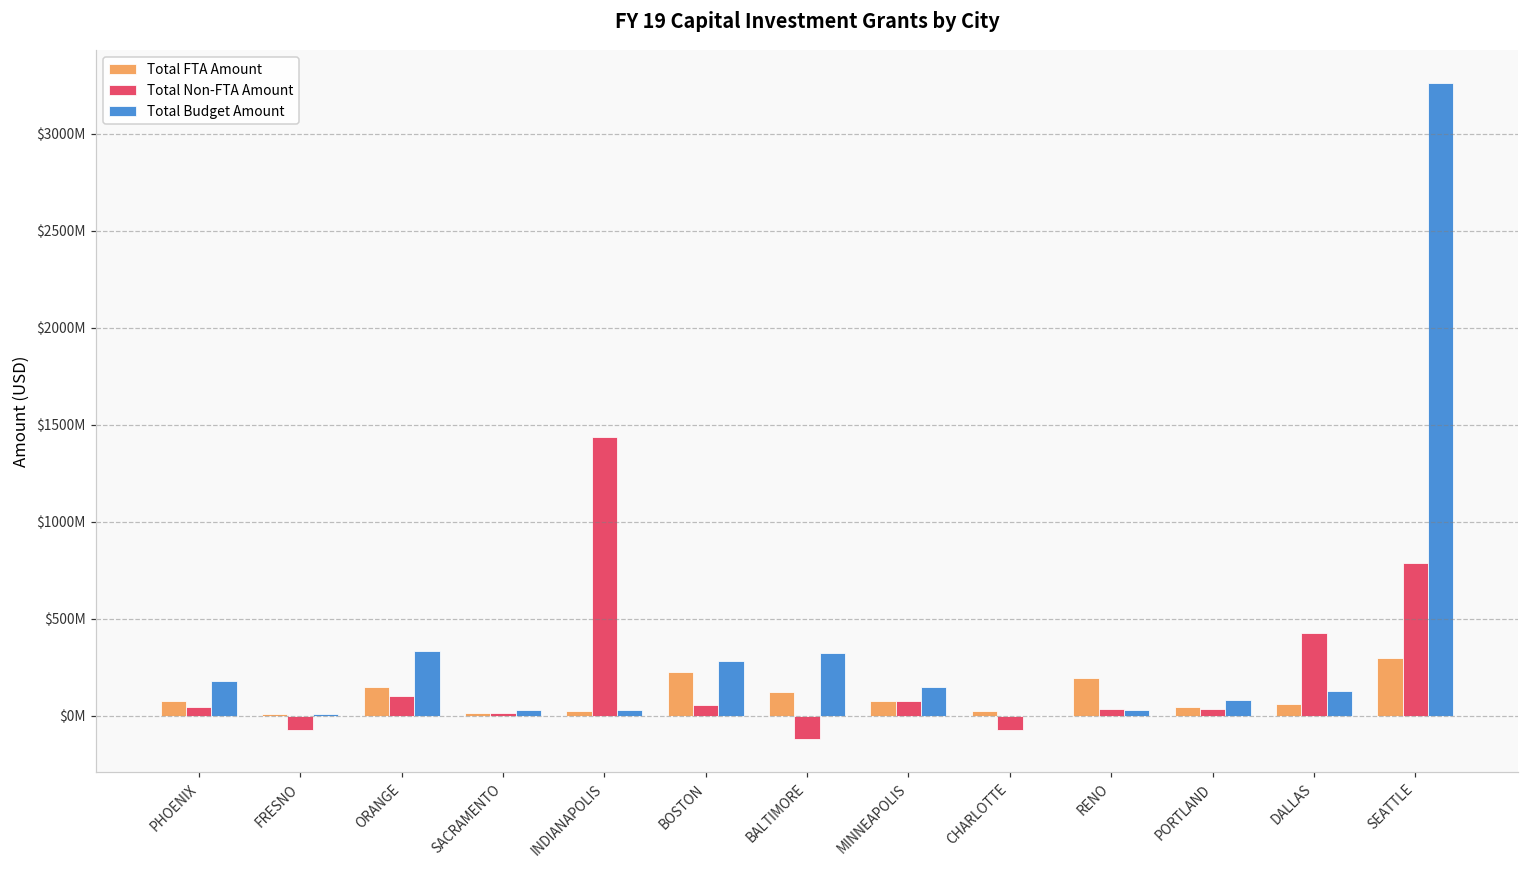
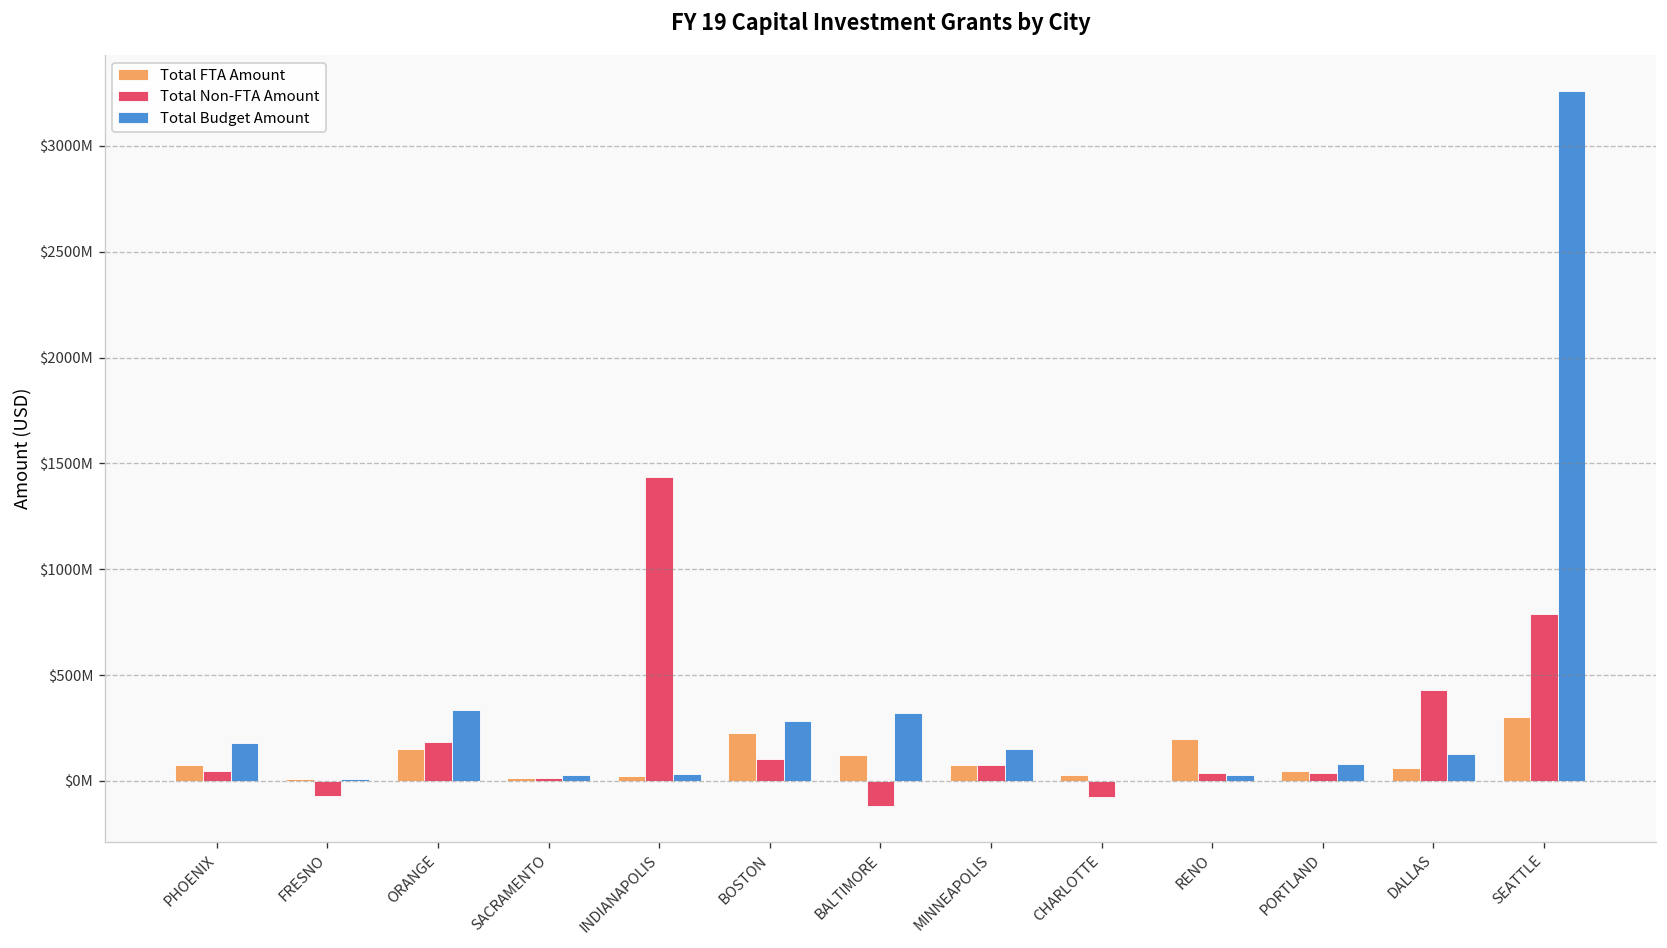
  {
    "Total FTA Amount": {
      "PHOENIX": "$80000000",
      "ORANGE": "$150000000",
      "INDIANAPOLIS": "$20000000",
      "BOSTON": "$230000000",
      "BALTIMORE": "$120000000",
      "MINNEAPOLIS": "$70000000",
      "CHARLOTTE": "$30000000",
      "RENO": "$200000000",
      "PORTLAND": "$50000000",
      "DALLAS": "$60000000",
      "SEATTLE": "$300000000"
    },
    "Total Non-FTA Amount": {
      "PHOENIX": "$50000000",
      "FRESNO": "$-70000000",
-     "ORANGE": "$100000000",
+     "ORANGE": "$180000000",
      "INDIANAPOLIS": "$1440000000",
-     "BOSTON": "$60000000",
+     "BOSTON": "$110000000",
      "BALTIMORE": "$-120000000",
      "MINNEAPOLIS": "$70000000",
      "CHARLOTTE": "$-70000000",
      "RENO": "$40000000",
      "PORTLAND": "$40000000",
      "DALLAS": "$430000000",
      "SEATTLE": "$790000000"
    },
    "Total Budget Amount": {
      "PHOENIX": "$180000000",
      "ORANGE": "$330000000",
      "SACRAMENTO": "$30000000",
      "INDIANAPOLIS": "$30000000",
      "BOSTON": "$280000000",
      "BALTIMORE": "$320000000",
      "MINNEAPOLIS": "$150000000",
      "CHARLOTTE": "$0",
      "RENO": "$30000000",
      "PORTLAND": "$80000000",
      "DALLAS": "$130000000",
      "SEATTLE": "$3260000000"
    }
  }
